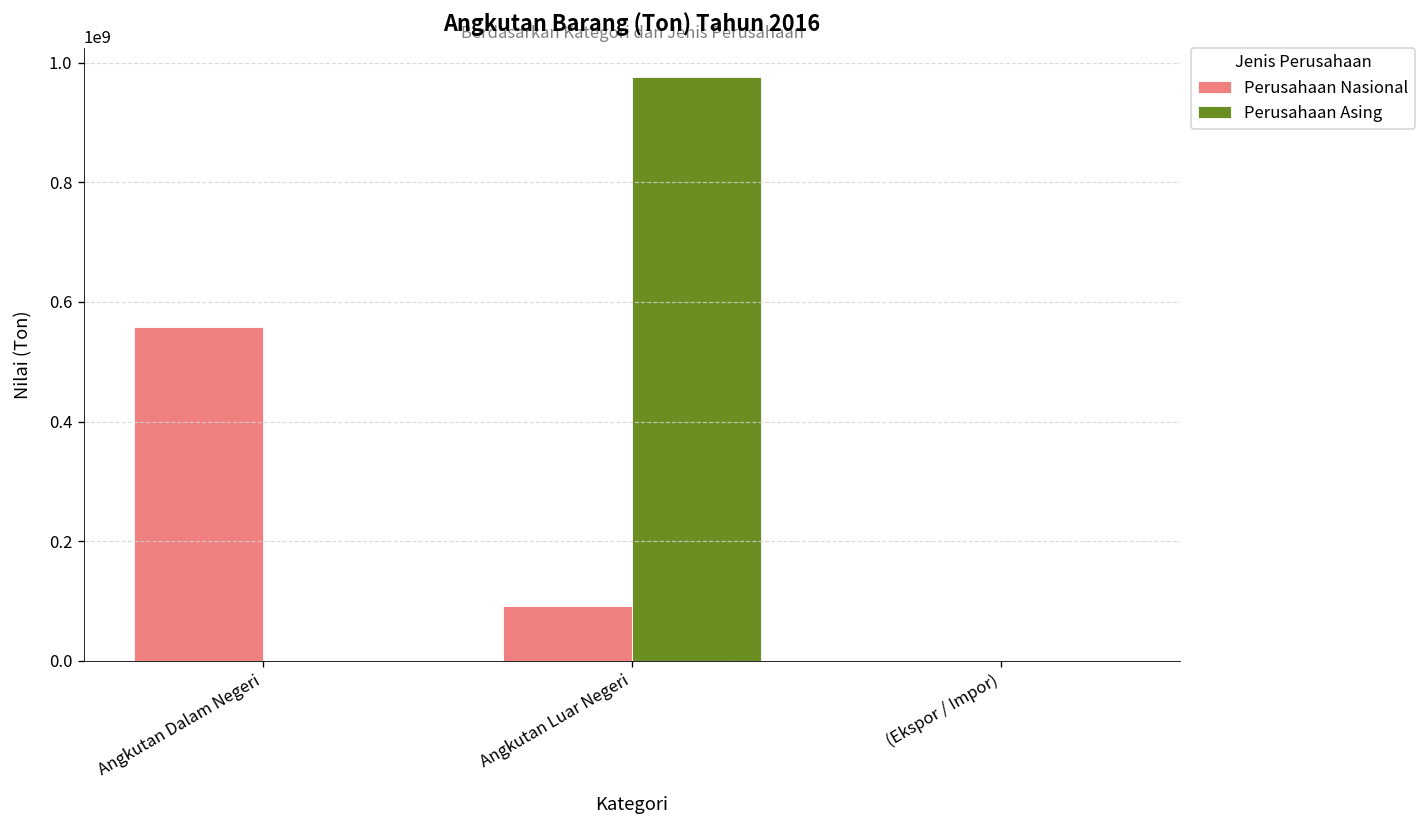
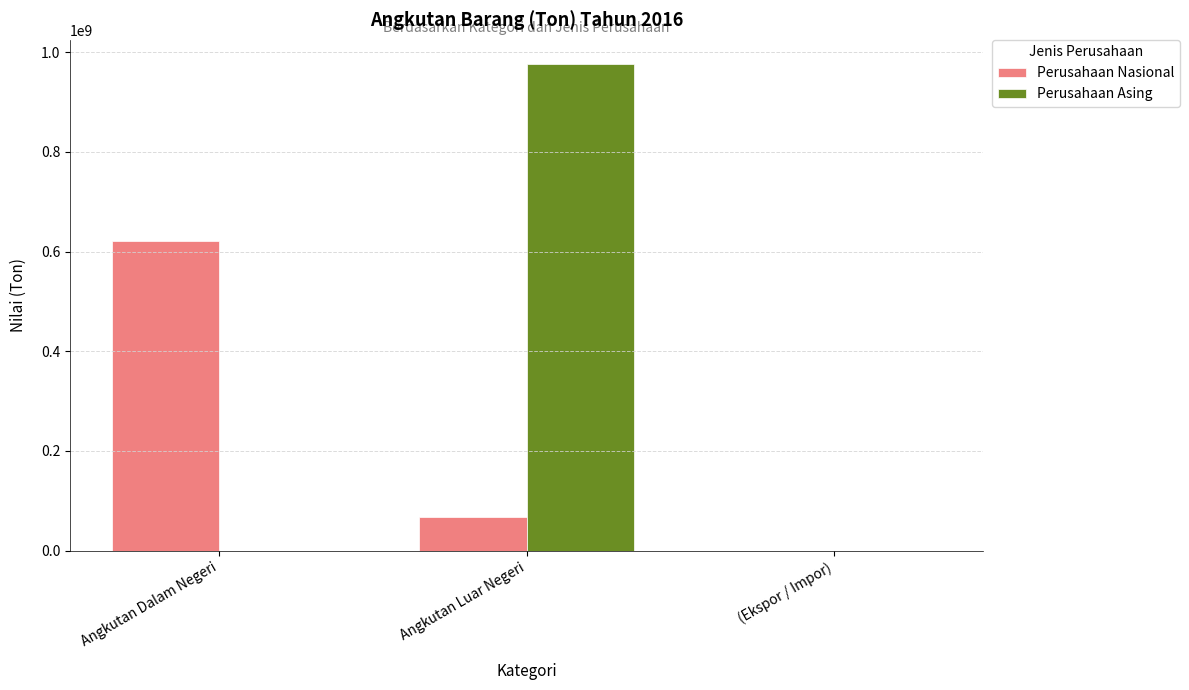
  {
    "Perusahaan Nasional": {
-     "Angkutan Dalam Negeri": 560000000,
-     "Angkutan Luar Negeri": 90000000,
+     "Angkutan Dalam Negeri": 620000000,
+     "Angkutan Luar Negeri": 70000000,
      "(Ekspor / Impor)": 0
    },
    "Perusahaan Asing": {
      "Angkutan Dalam Negeri": 0,
      "Angkutan Luar Negeri": 980000000,
      "(Ekspor / Impor)": 0
    }
  }
